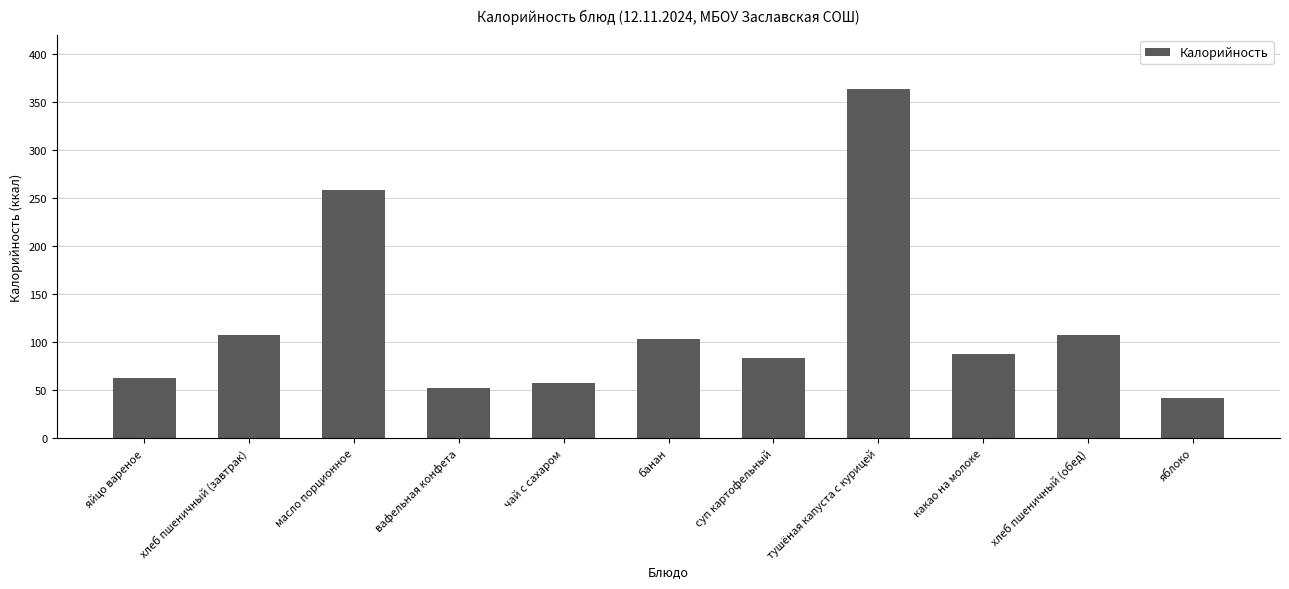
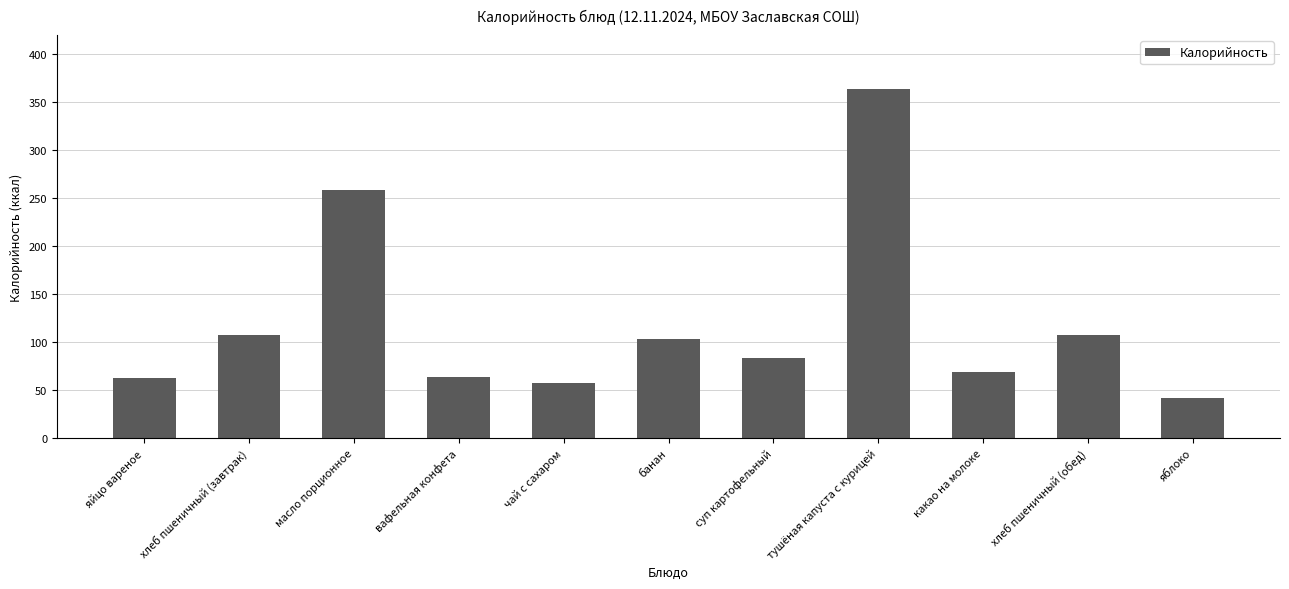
  {
    "яйцо вареное": 60,
    "хлеб пшеничный (завтрак)": 110,
    "масло порционное": 260,
-   "вафельная конфета": 50,
+   "вафельная конфета": 60,
    "чай с сахаром": 60,
    "банан": 100,
    "суп картофельный": 80,
    "тушёная капуста с курицей": 360,
-   "какао на молоке": 90,
+   "какао на молоке": 70,
    "хлеб пшеничный (обед)": 110,
    "яблоко": 40
  }
